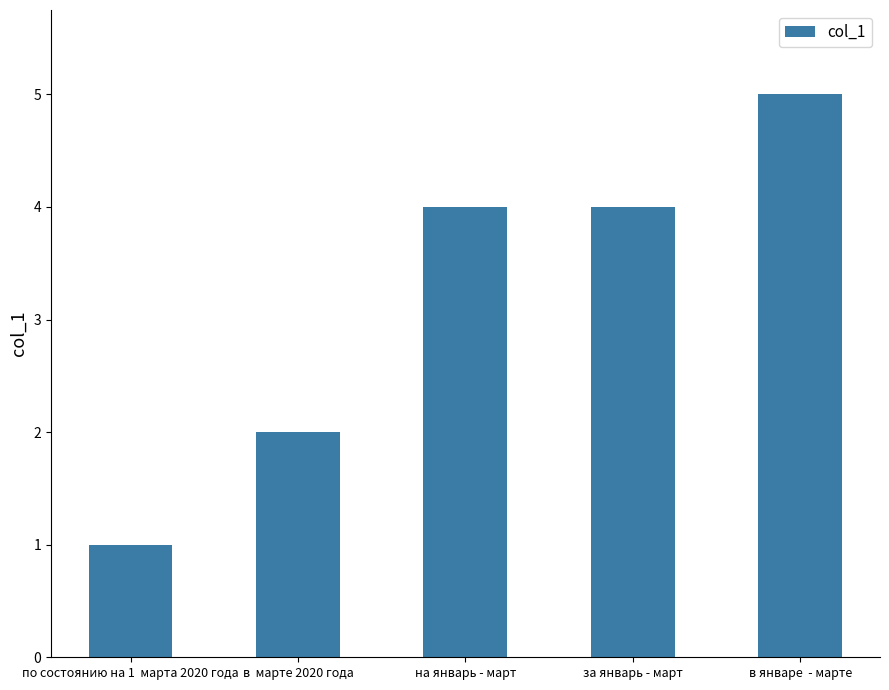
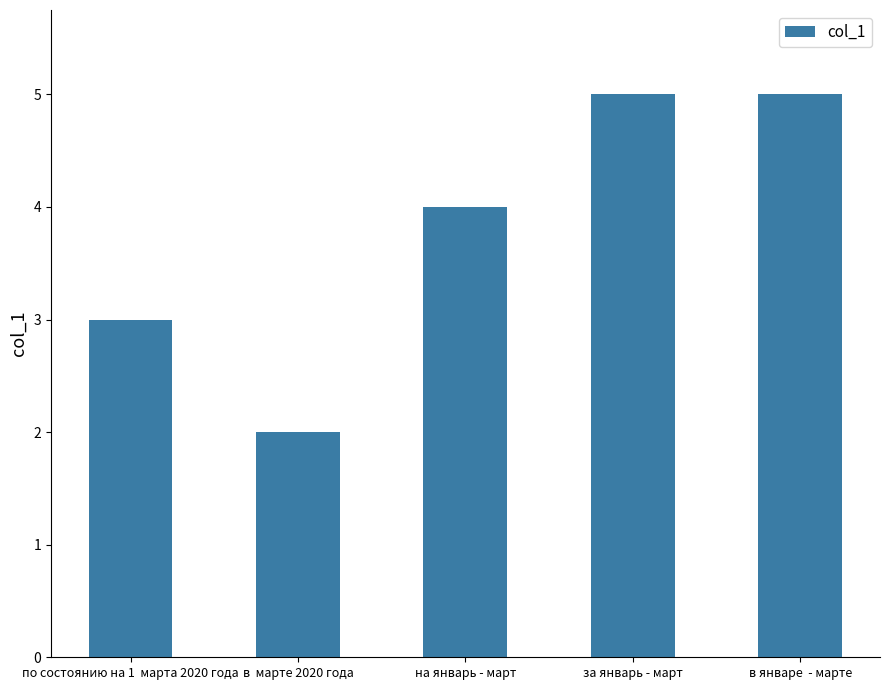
  {
-   "по состоянию на 1 марта 2020 года": 1,
+   "по состоянию на 1 марта 2020 года": 3,
    "в мартe 2020 года": 2,
    "на январь - март": 4,
-   "за январь - март": 4,
+   "за январь - март": 5,
    "в январе - мартe": 5
  }
